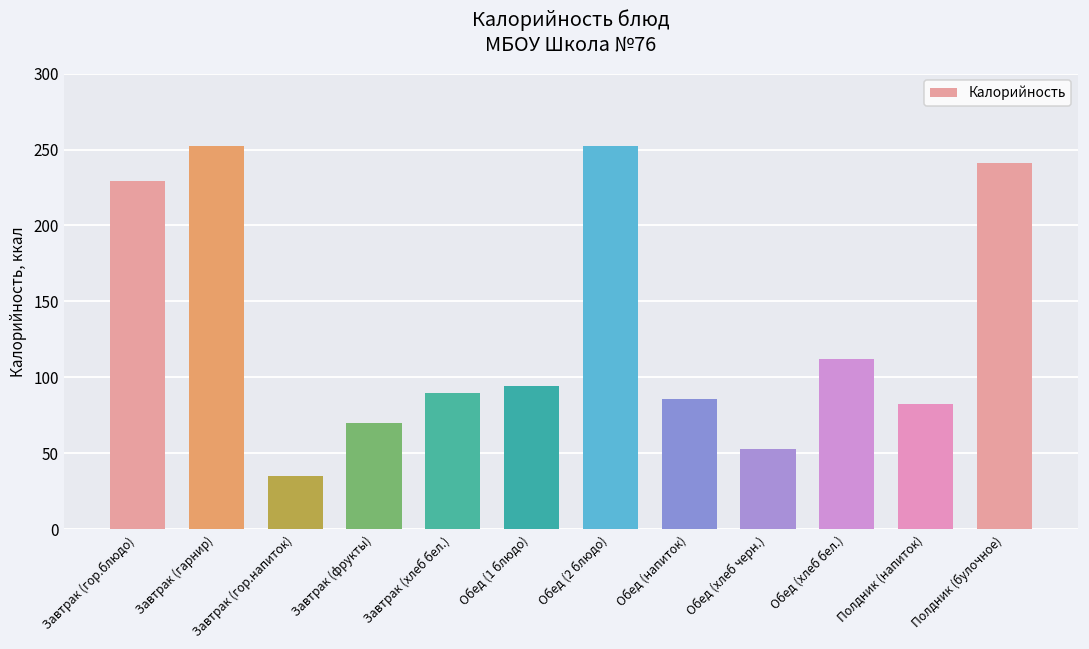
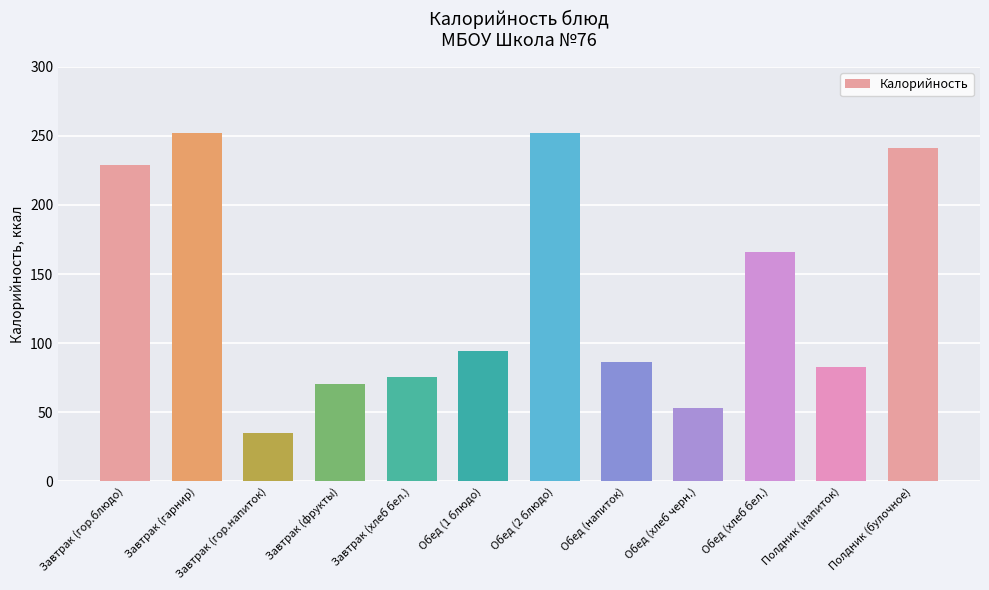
  {
    "Завтрак (гор.блюдо)": 229,
    "Завтрак (гарнир)": 252,
    "Завтрак (гор.напиток)": 35,
    "Завтрак (фрукты)": 70,
-   "Завтрак (хлеб бел.)": 90,
+   "Завтрак (хлеб бел.)": 76,
    "Обед (1 блюдо)": 94,
    "Обед (2 блюдо)": 252,
    "Обед (напиток)": 86,
    "Обед (хлеб черн.)": 53,
-   "Обед (хлеб бел.)": 112,
+   "Обед (хлеб бел.)": 166,
    "Полдник (напиток)": 83,
    "Полдник (булочное)": 241
  }
